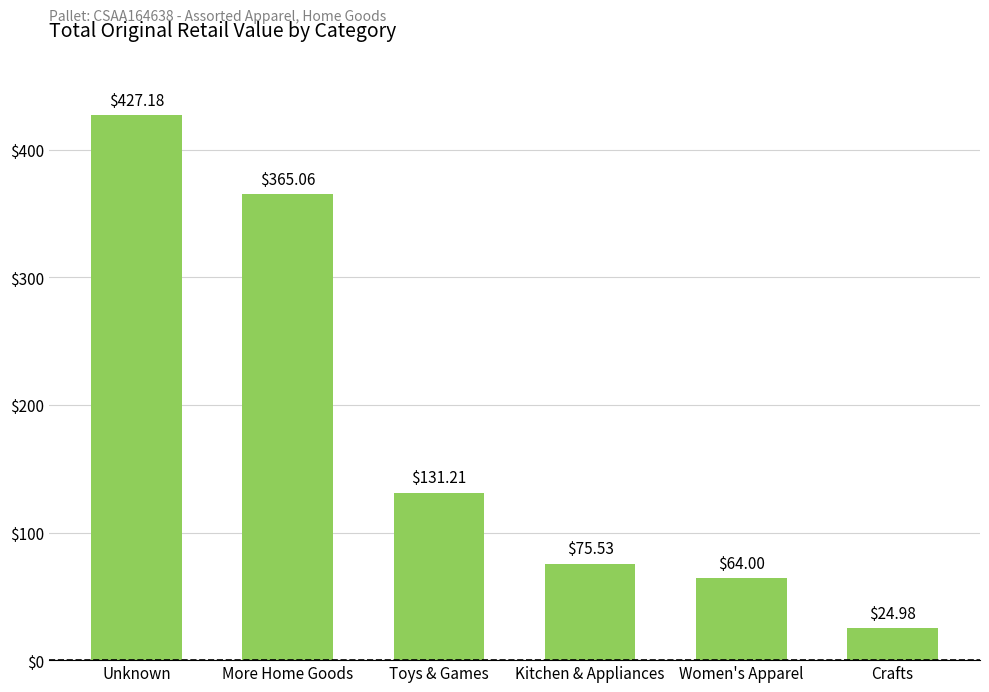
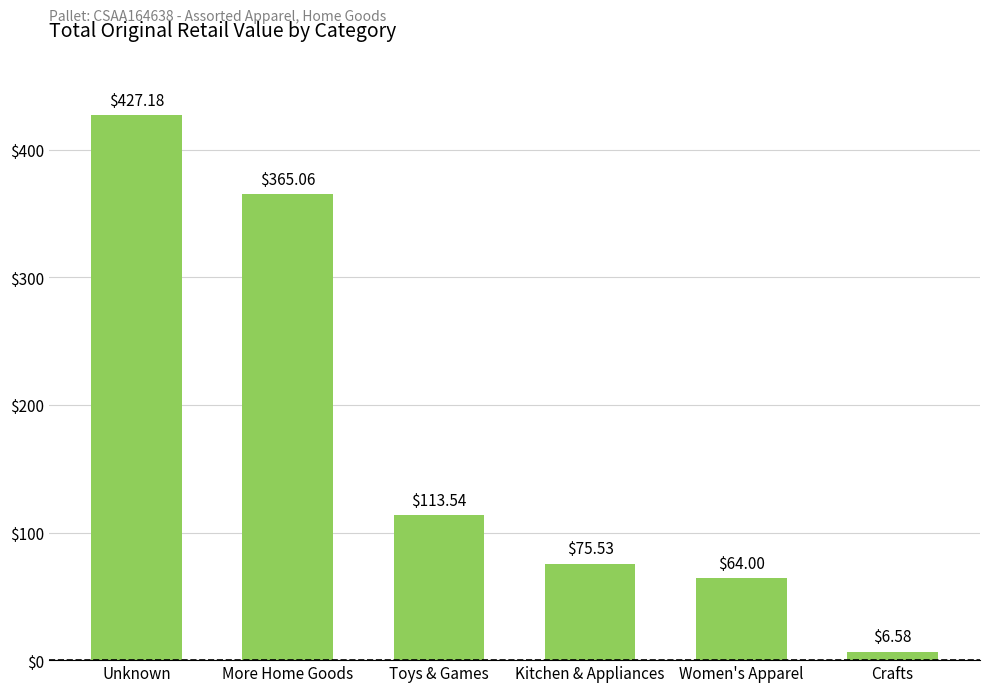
  {
    "Unknown": "$427.18",
    "More Home Goods": "$365.06",
-   "Toys & Games": "$131.21",
+   "Toys & Games": "$113.54",
    "Kitchen & Appliances": "$75.53",
    "Women's Apparel": "$64.00",
-   "Crafts": "$24.98"
+   "Crafts": "$6.58"
  }
